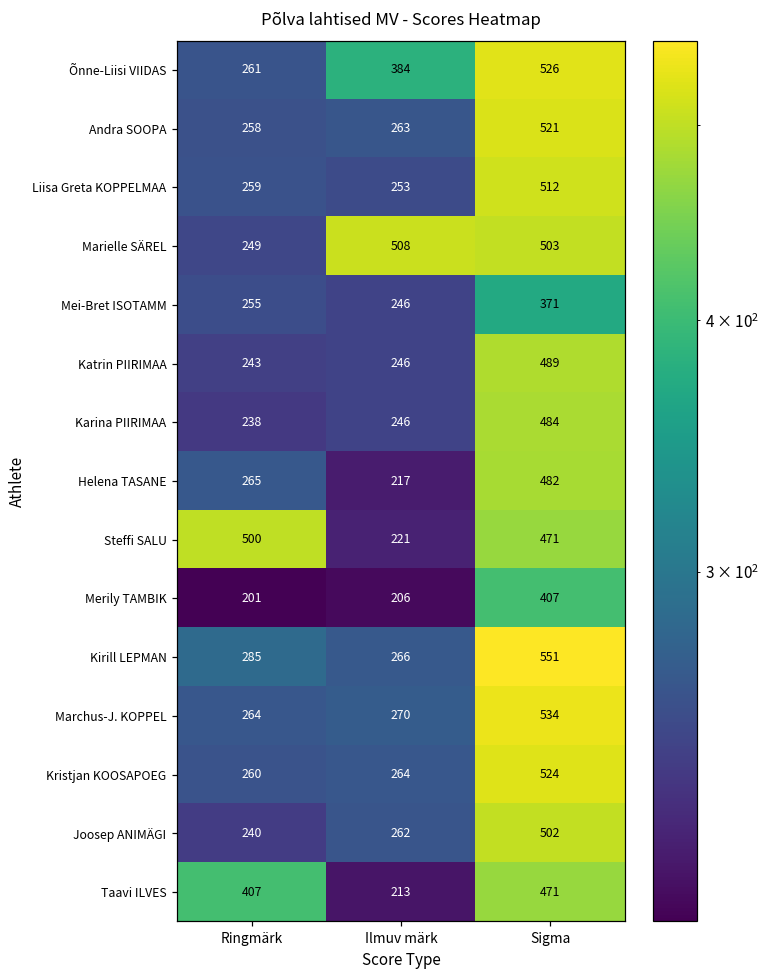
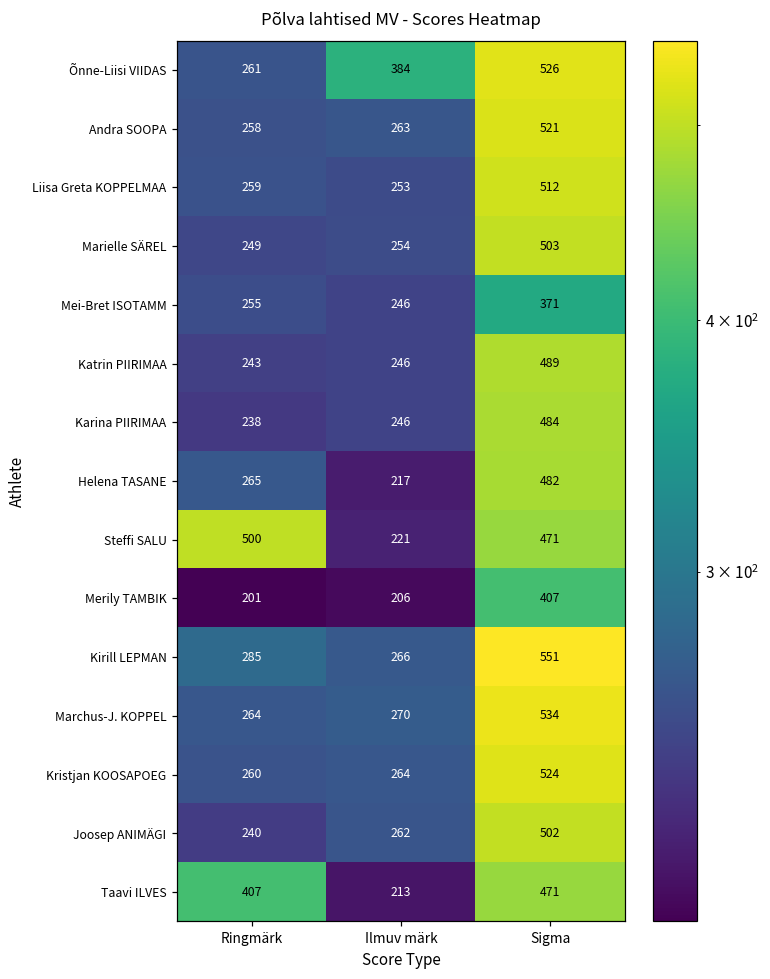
  {
    "Õnne-Liisi VIIDAS": {
      "Ringmärk": 261,
      "Ilmuv märk": 384,
      "Sigma": 526
    },
    "Andra SOOPA": {
      "Ringmärk": 258,
      "Ilmuv märk": 263,
      "Sigma": 521
    },
    "Liisa Greta KOPPELMAA": {
      "Ringmärk": 259,
      "Ilmuv märk": 253,
      "Sigma": 512
    },
    "Marielle SÄREL": {
      "Ringmärk": 249,
-     "Ilmuv märk": 508,
+     "Ilmuv märk": 254,
      "Sigma": 503
    },
    "Mei-Bret ISOTAMM": {
      "Ringmärk": 255,
      "Ilmuv märk": 246,
      "Sigma": 371
    },
    "Katrin PIIRIMAA": {
      "Ringmärk": 243,
      "Ilmuv märk": 246,
      "Sigma": 489
    },
    "Karina PIIRIMAA": {
      "Ringmärk": 238,
      "Ilmuv märk": 246,
      "Sigma": 484
    },
    "Helena TASANE": {
      "Ringmärk": 265,
      "Ilmuv märk": 217,
      "Sigma": 482
    },
    "Steffi SALU": {
      "Ringmärk": 500,
      "Ilmuv märk": 221,
      "Sigma": 471
    },
    "Merily TAMBIK": {
      "Ringmärk": 201,
      "Ilmuv märk": 206,
      "Sigma": 407
    },
    "Kirill LEPMAN": {
      "Ringmärk": 285,
      "Ilmuv märk": 266,
      "Sigma": 551
    },
    "Marchus-J. KOPPEL": {
      "Ringmärk": 264,
      "Ilmuv märk": 270,
      "Sigma": 534
    },
    "Kristjan KOOSAPOEG": {
      "Ringmärk": 260,
      "Ilmuv märk": 264,
      "Sigma": 524
    },
    "Joosep ANIMÄGI": {
      "Ringmärk": 240,
      "Ilmuv märk": 262,
      "Sigma": 502
    },
    "Taavi ILVES": {
      "Ringmärk": 407,
      "Ilmuv märk": 213,
      "Sigma": 471
    }
  }
